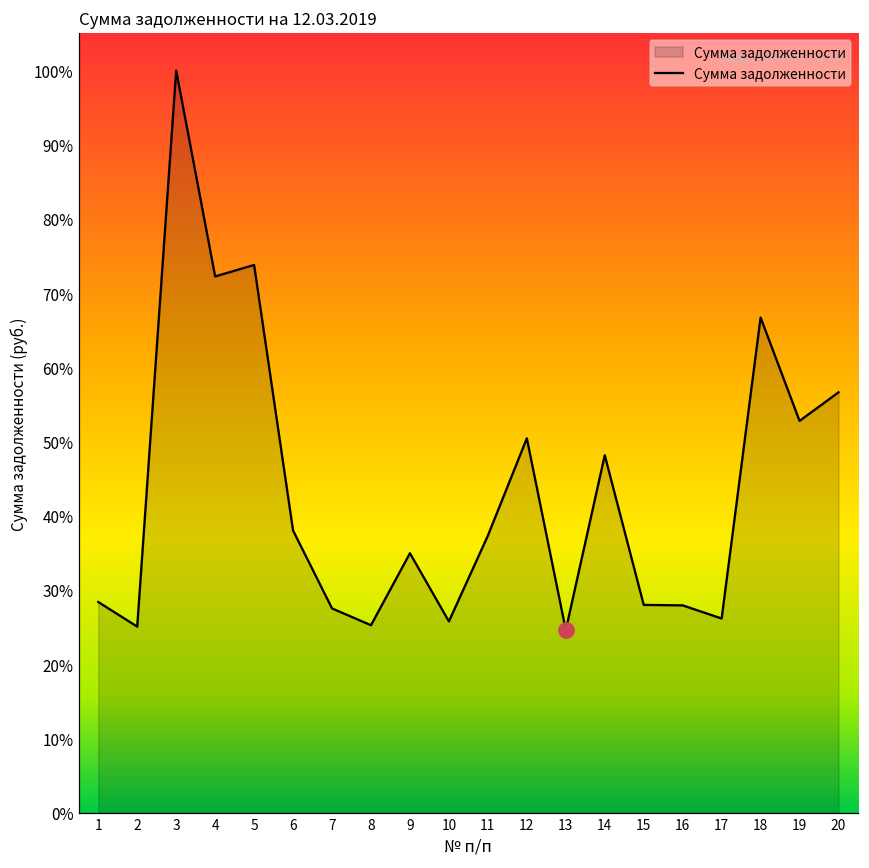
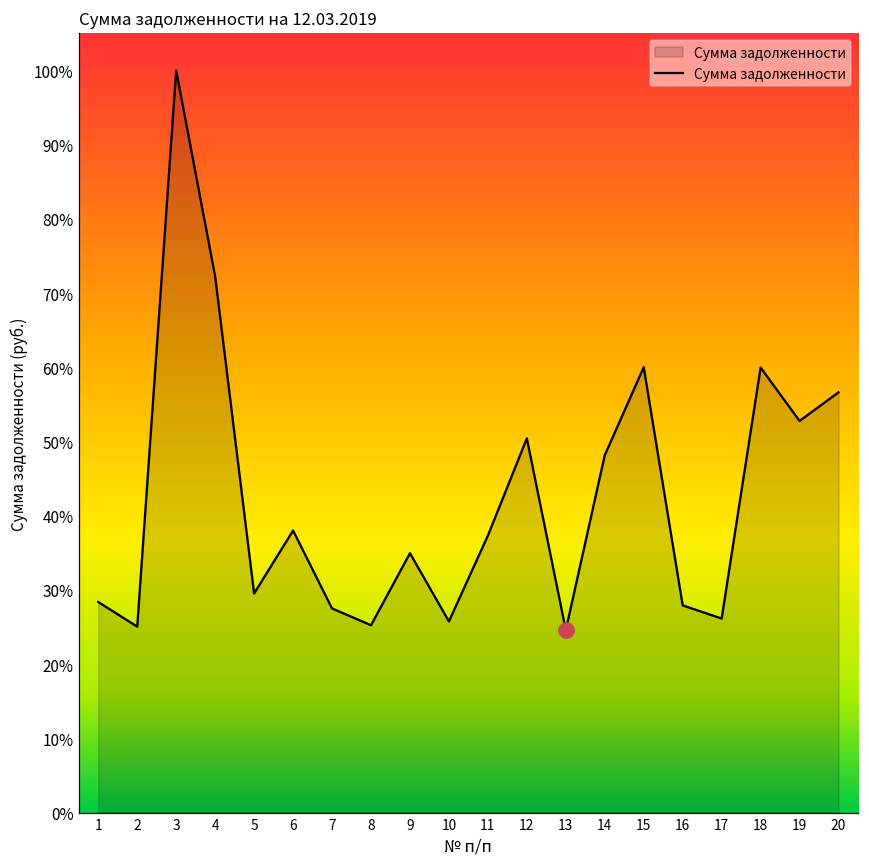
  {
    "Сумма задолженности": {
      "1": "28%",
      "2": "25%",
      "3": "100%",
      "4": "72%",
-     "5": "74%",
+     "5": "30%",
      "6": "38%",
      "7": "28%",
      "8": "25%",
      "9": "35%",
      "10": "26%",
      "11": "37%",
      "12": "50%",
      "14": "48%",
-     "15": "28%",
+     "15": "60%",
      "16": "28%",
      "17": "26%",
-     "18": "67%",
+     "18": "60%",
      "19": "53%",
      "20": "57%"
    }
  }
